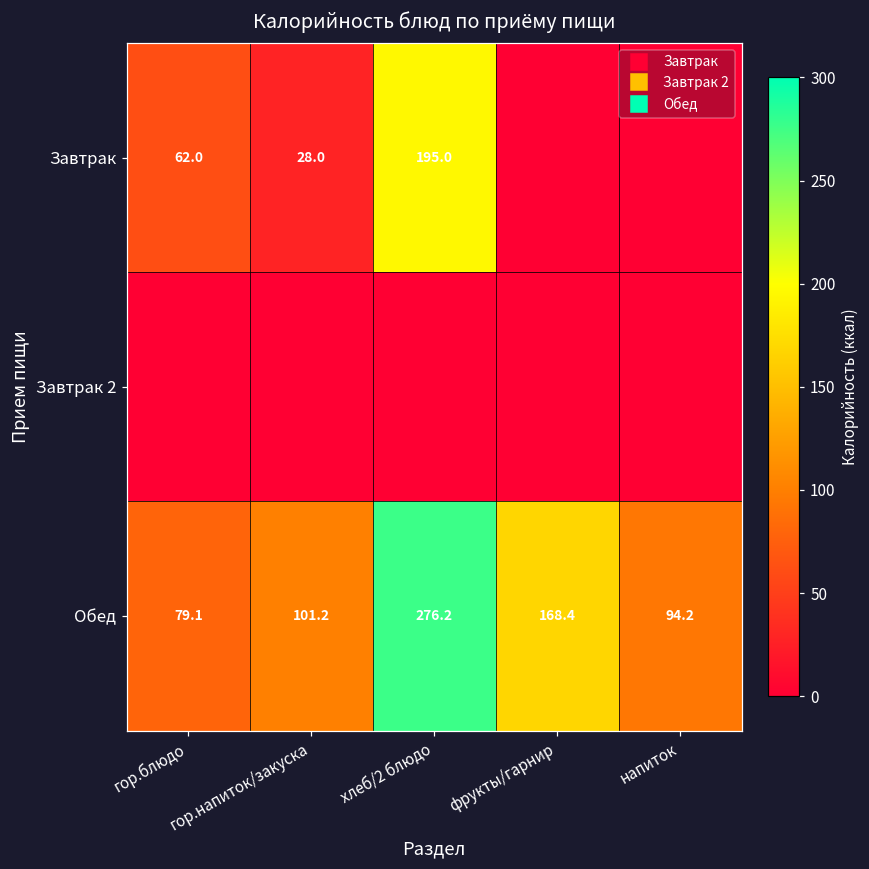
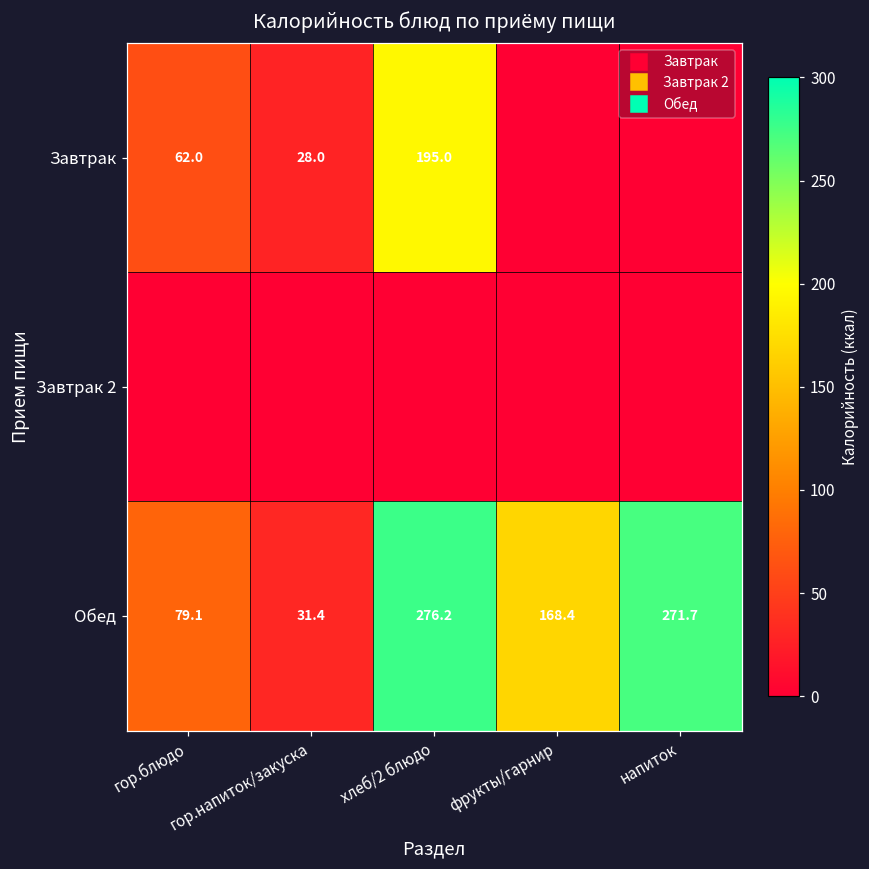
  {
    "Завтрак": {
      "гор.блюдо": 62.0,
      "гор.напиток/закуска": 28.0,
      "хлеб/2 блюдо": 195.0
    },
    "Обед": {
      "гор.блюдо": 79.1,
-     "гор.напиток/закуска": 101.2,
+     "гор.напиток/закуска": 31.4,
      "хлеб/2 блюдо": 276.2,
      "фрукты/гарнир": 168.4,
-     "напиток": 94.2
+     "напиток": 271.7
    }
  }
